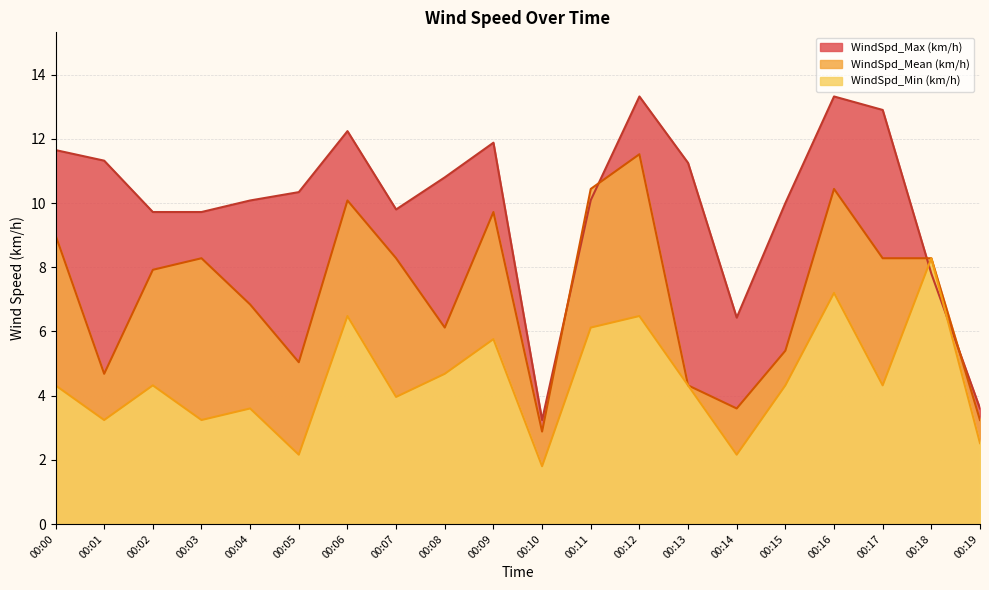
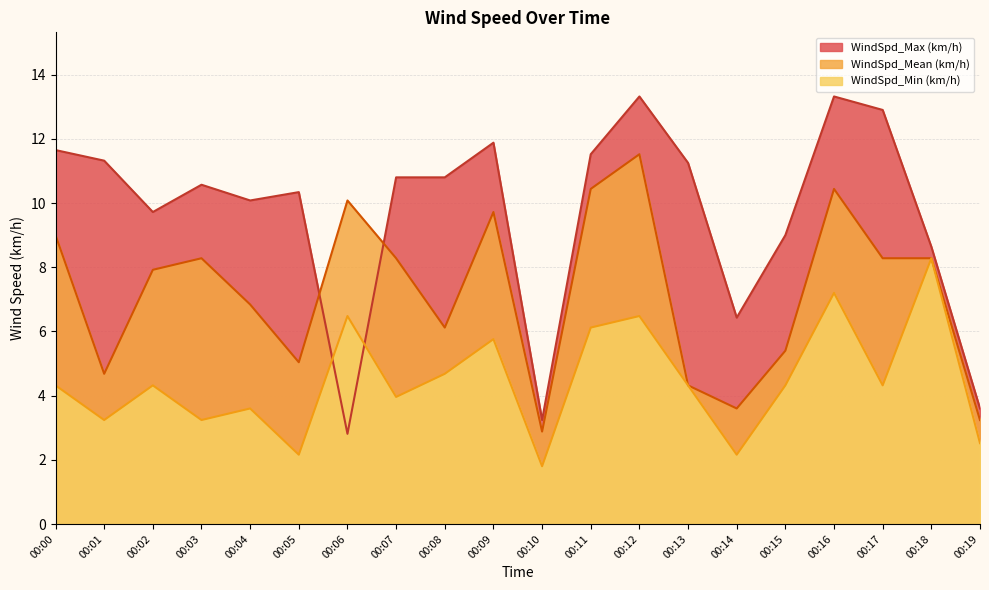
  {
    "WindSpd_Max (km/h)": {
      "00:00": 11.7,
      "00:01": 11.3,
      "00:02": 9.7,
-     "00:03": 9.7,
+     "00:03": 10.6,
      "00:04": 10.1,
      "00:05": 10.3,
-     "00:06": 12.2,
-     "00:07": 9.8,
+     "00:06": 2.8,
+     "00:07": 10.8,
      "00:08": 10.8,
      "00:09": 11.9,
      "00:10": 3.2,
-     "00:11": 10.1,
+     "00:11": 11.5,
      "00:12": 13.3,
      "00:13": 11.3,
      "00:14": 6.4,
-     "00:15": 10,
+     "00:15": 9,
      "00:16": 13.3,
      "00:17": 12.9,
-     "00:18": 7.8,
+     "00:18": 8.6,
      "00:19": 3.6
    }
  }
